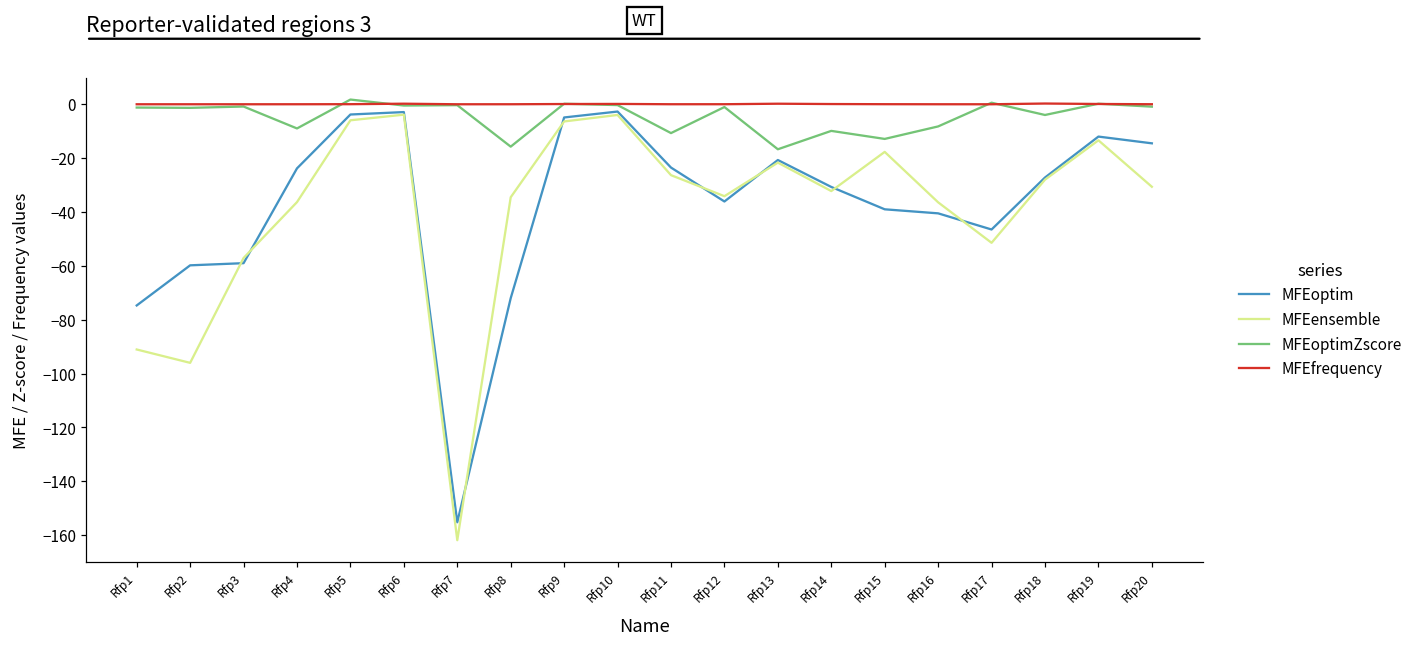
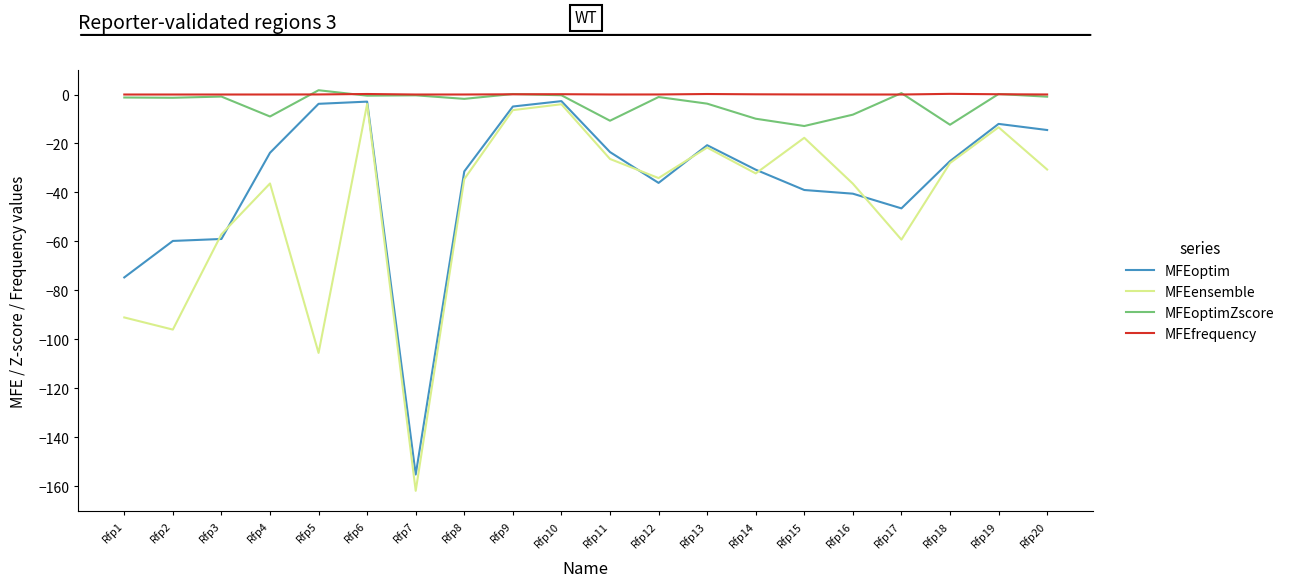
  {
    "MFEoptim": {
      "Rfp1": -75,
      "Rfp2": -60,
      "Rfp3": -59,
      "Rfp4": -24,
      "Rfp5": -4,
      "Rfp7": -155,
-     "Rfp8": -72,
+     "Rfp8": -31,
      "Rfp9": -5,
      "Rfp10": -3,
      "Rfp11": -24,
      "Rfp12": -36,
      "Rfp14": -31,
      "Rfp15": -39,
      "Rfp16": -41,
      "Rfp17": -47,
      "Rfp19": -12,
      "Rfp20": -15
    },
    "MFEensemble": {
      "Rfp1": -91,
      "Rfp2": -96,
      "Rfp3": -57,
      "Rfp4": -36,
-     "Rfp5": -6,
+     "Rfp5": -106,
      "Rfp7": -162,
      "Rfp8": -35,
      "Rfp9": -6,
      "Rfp10": -4,
      "Rfp11": -26,
      "Rfp12": -34,
      "Rfp14": -32,
      "Rfp15": -18,
      "Rfp16": -36,
-     "Rfp17": -51,
+     "Rfp17": -59,
      "Rfp19": -13,
      "Rfp20": -31
    },
    "MFEoptimZscore": {
      "Rfp1": -1,
      "Rfp2": -1,
      "Rfp4": -9,
      "Rfp5": 2,
-     "Rfp8": -16,
+     "Rfp8": -2,
      "Rfp11": -11,
      "Rfp12": -1,
-     "Rfp13": -17,
+     "Rfp13": -4,
      "Rfp14": -10,
      "Rfp15": -13,
      "Rfp16": -8,
-     "Rfp18": -4
+     "Rfp18": -12
    },
    "MFEfrequency": {
      "Rfp1": 0,
      "Rfp2": 0,
      "Rfp4": 0,
      "Rfp5": 0,
      "Rfp8": 0,
      "Rfp11": 0,
      "Rfp12": 0,
      "Rfp13": 0,
      "Rfp14": 0,
      "Rfp15": 0,
      "Rfp16": 0,
      "Rfp18": 0
    }
  }
